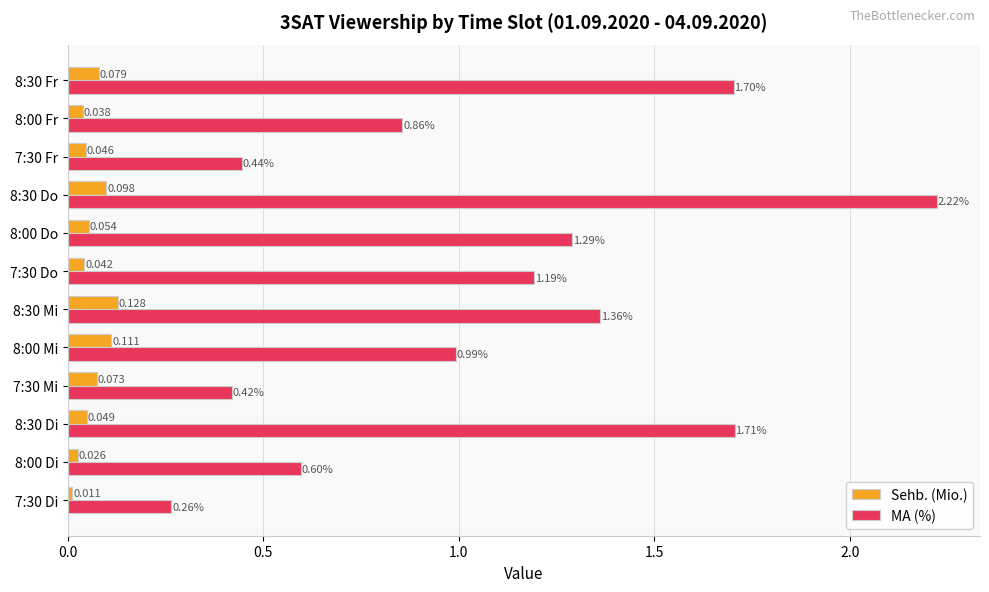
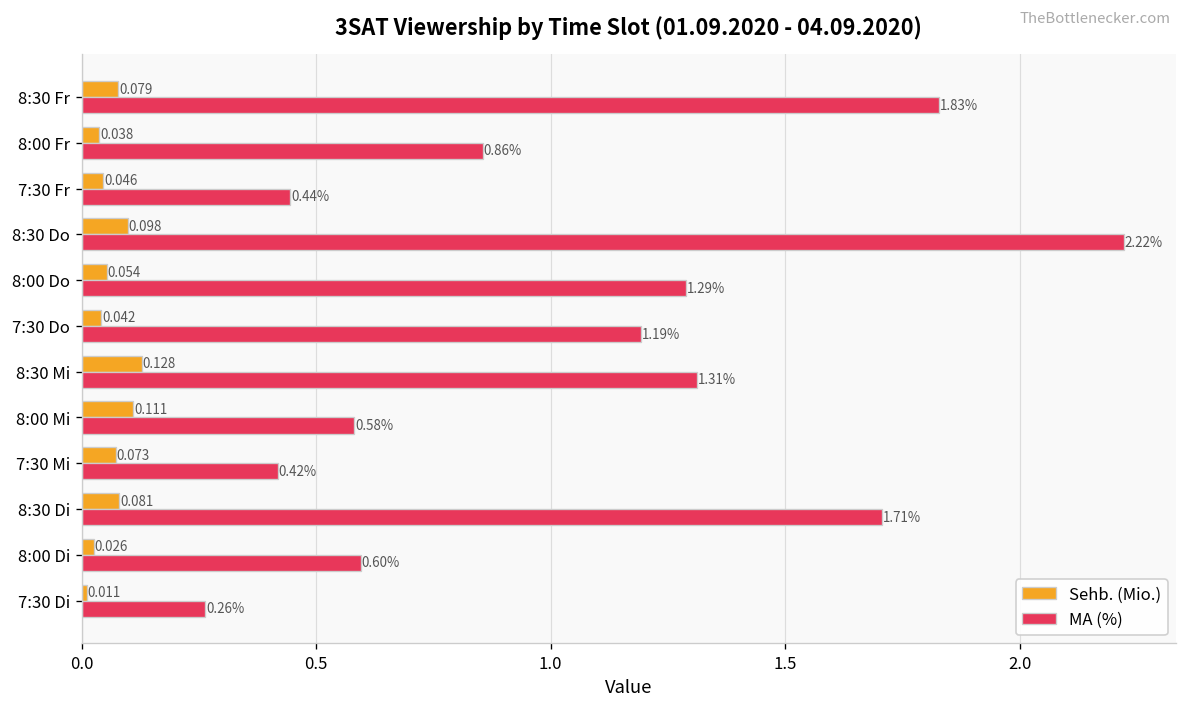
  {
    "Sehb. (Mio.)": {
      "8:30 Fr": "0.079",
      "8:00 Fr": "0.038",
      "7:30 Fr": "0.046",
      "8:30 Do": "0.098",
      "8:00 Do": "0.054",
      "7:30 Do": "0.042",
      "8:30 Mi": "0.128",
      "8:00 Mi": "0.111",
      "7:30 Mi": "0.073",
-     "8:30 Di": "0.049",
+     "8:30 Di": "0.081",
      "8:00 Di": "0.026",
      "7:30 Di": "0.011"
    },
    "MA (%)": {
-     "8:30 Fr": "1.70%",
+     "8:30 Fr": "1.83%",
      "8:00 Fr": "0.86%",
      "7:30 Fr": "0.44%",
      "8:30 Do": "2.22%",
      "8:00 Do": "1.29%",
      "7:30 Do": "1.19%",
-     "8:30 Mi": "1.36%",
-     "8:00 Mi": "0.99%",
+     "8:30 Mi": "1.31%",
+     "8:00 Mi": "0.58%",
      "7:30 Mi": "0.42%",
      "8:30 Di": "1.71%",
      "8:00 Di": "0.60%",
      "7:30 Di": "0.26%"
    }
  }
